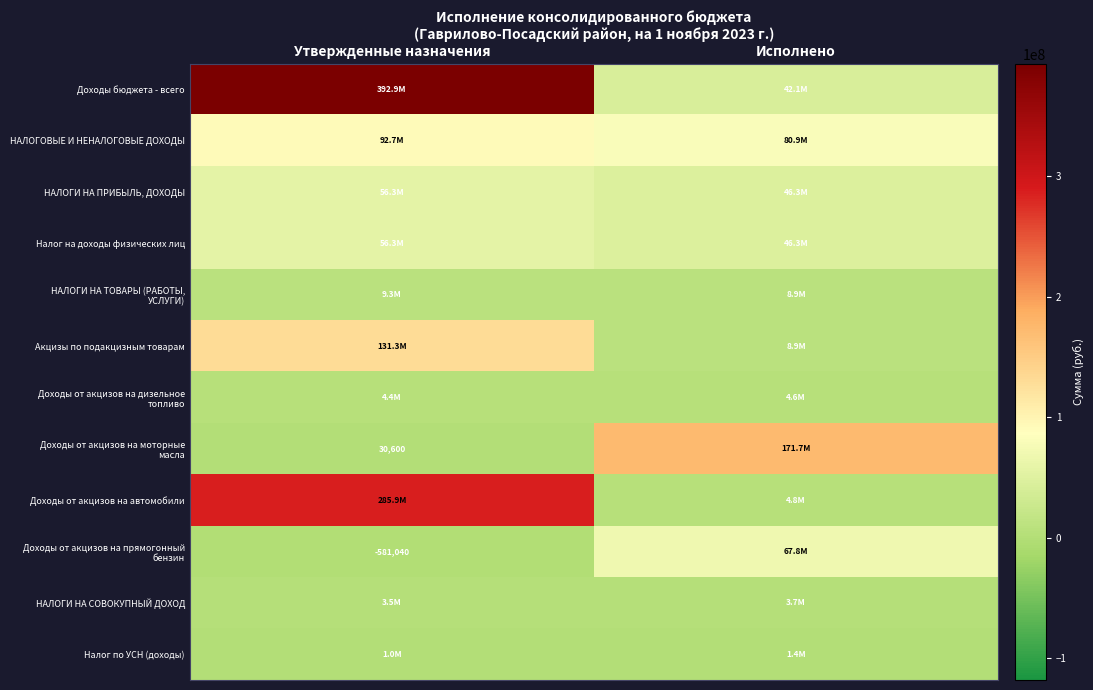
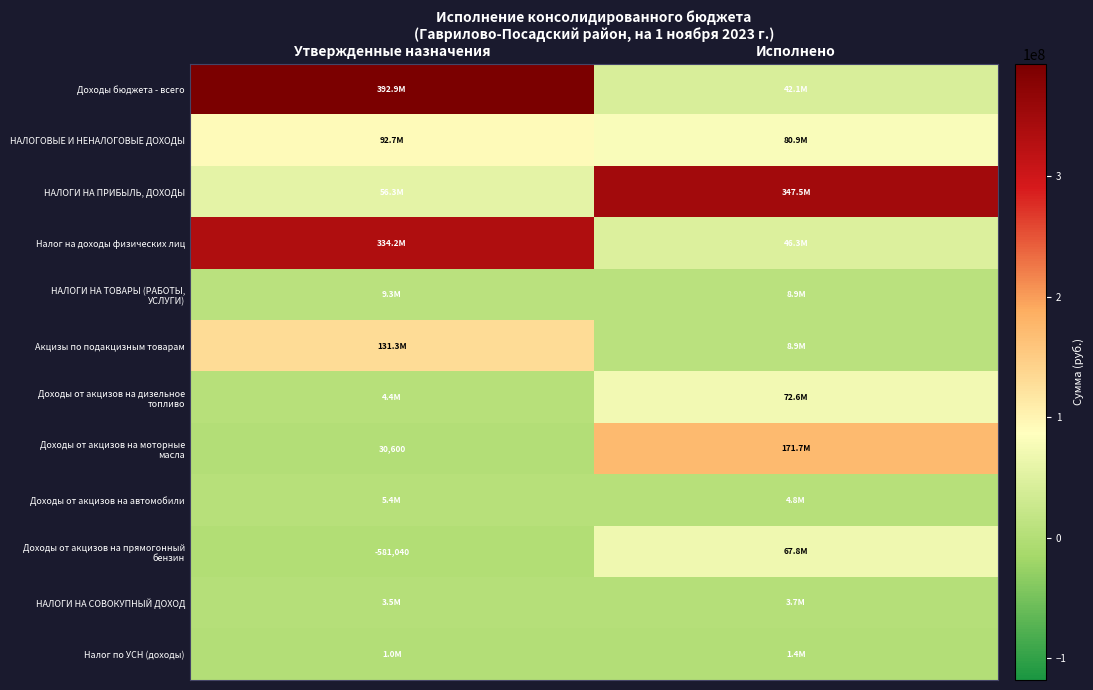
  {
    "Доходы бюджета - всего": {
      "Утвержденные назначения": "392.9M",
      "Исполнено": "42.1M"
    },
    "НАЛОГОВЫЕ И НЕНАЛОГОВЫЕ ДОХОДЫ": {
      "Утвержденные назначения": "92.7M",
      "Исполнено": "80.9M"
    },
    "НАЛОГИ НА ПРИБЫЛЬ, ДОХОДЫ": {
      "Утвержденные назначения": "56.3M",
-     "Исполнено": "46.3M"
+     "Исполнено": "347.5M"
    },
    "Налог на доходы физических лиц": {
-     "Утвержденные назначения": "56.3M",
+     "Утвержденные назначения": "334.2M",
      "Исполнено": "46.3M"
    },
    "НАЛОГИ НА ТОВАРЫ (РАБОТЫ, УСЛУГИ)": {
      "Утвержденные назначения": "9.3M",
      "Исполнено": "8.9M"
    },
    "Акцизы по подакцизным товарам": {
      "Утвержденные назначения": "131.3M",
      "Исполнено": "8.9M"
    },
    "Доходы от акцизов на дизельное топливо": {
      "Утвержденные назначения": "4.4M",
-     "Исполнено": "4.6M"
+     "Исполнено": "72.6M"
    },
    "Доходы от акцизов на моторные масла": {
      "Утвержденные назначения": "30,600",
      "Исполнено": "171.7M"
    },
    "Доходы от акцизов на автомобили": {
-     "Утвержденные назначения": "285.9M",
+     "Утвержденные назначения": "5.4M",
      "Исполнено": "4.8M"
    },
    "Доходы от акцизов на прямогонный бензин": {
      "Утвержденные назначения": "-581,040",
      "Исполнено": "67.8M"
    },
    "НАЛОГИ НА СОВОКУПНЫЙ ДОХОД": {
      "Утвержденные назначения": "3.5M",
      "Исполнено": "3.7M"
    },
    "Налог по УСН (доходы)": {
      "Утвержденные назначения": "1.0M",
      "Исполнено": "1.4M"
    }
  }
